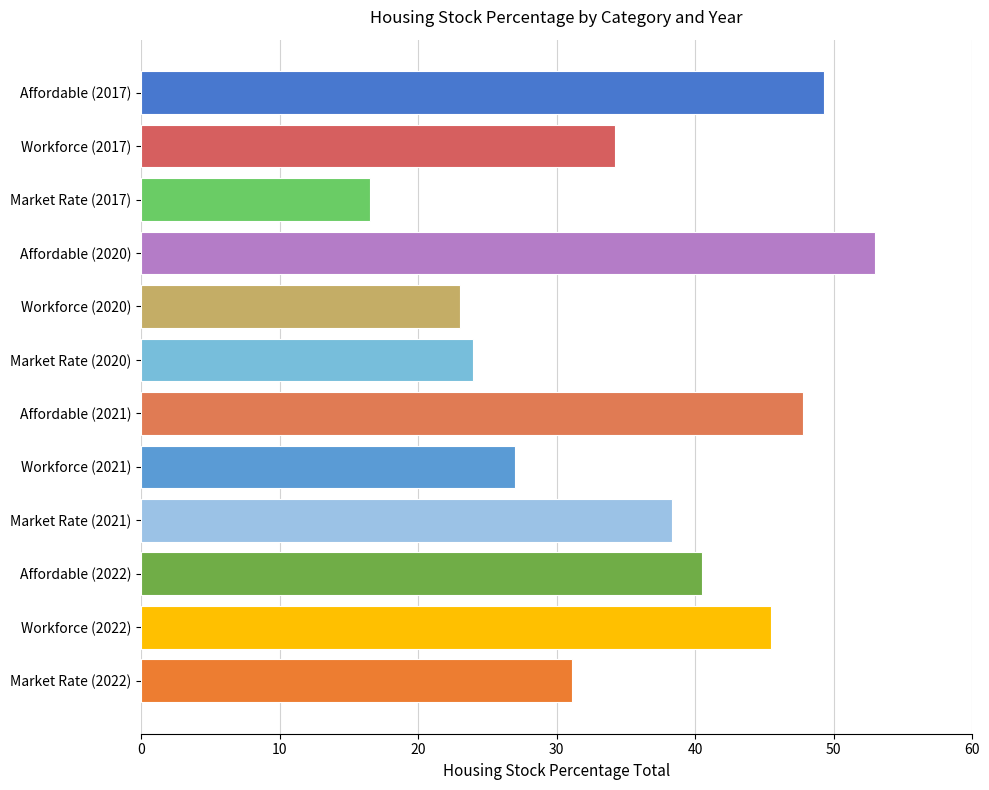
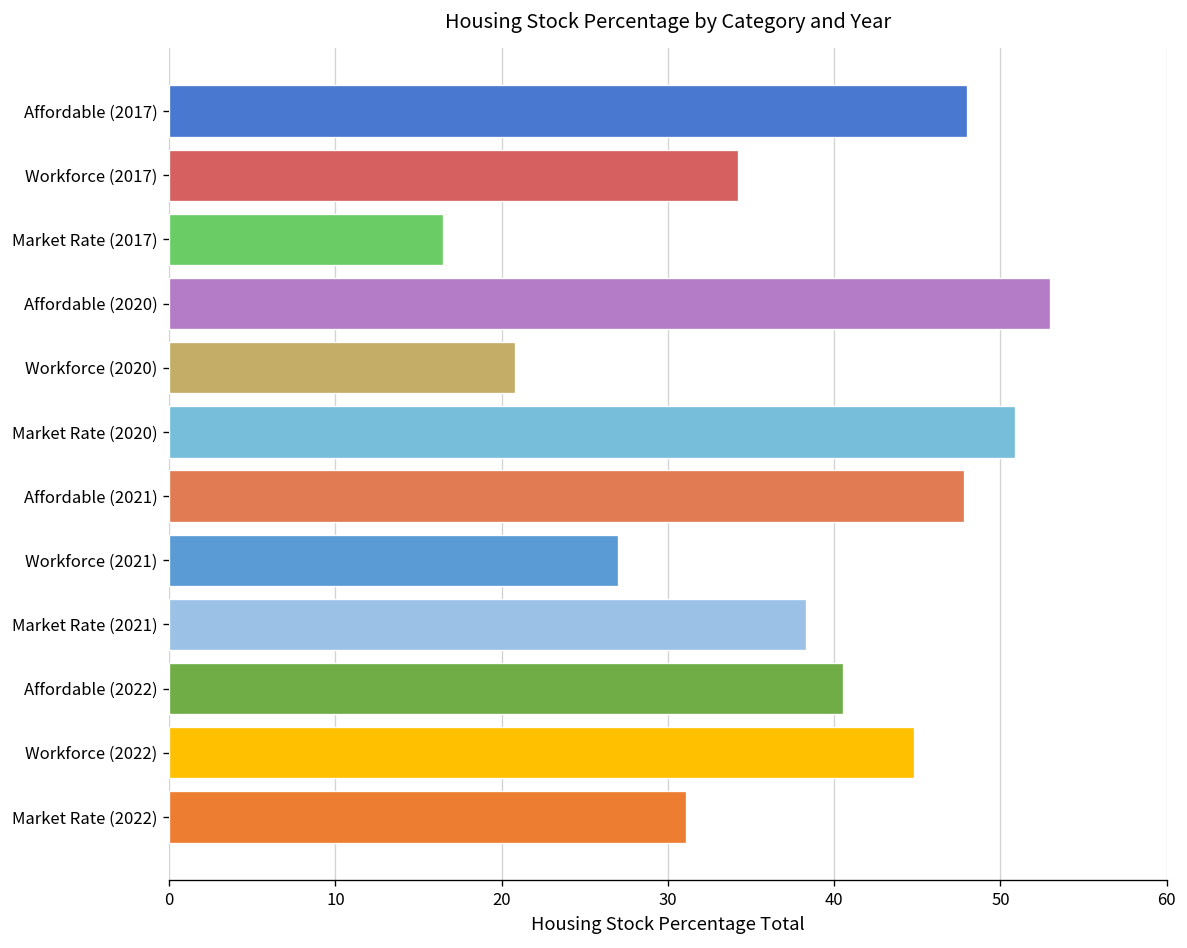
  {
-   "Affordable (2017)": 49.3,
+   "Affordable (2017)": 48.0,
    "Workforce (2017)": 34.2,
    "Market Rate (2017)": 16.5,
    "Affordable (2020)": 53.0,
-   "Workforce (2020)": 23.0,
-   "Market Rate (2020)": 24.0,
+   "Workforce (2020)": 20.8,
+   "Market Rate (2020)": 50.9,
    "Affordable (2021)": 47.8,
    "Workforce (2021)": 27.0,
    "Market Rate (2021)": 38.3,
    "Affordable (2022)": 40.5,
-   "Workforce (2022)": 45.5,
+   "Workforce (2022)": 44.8,
    "Market Rate (2022)": 31.1
  }
